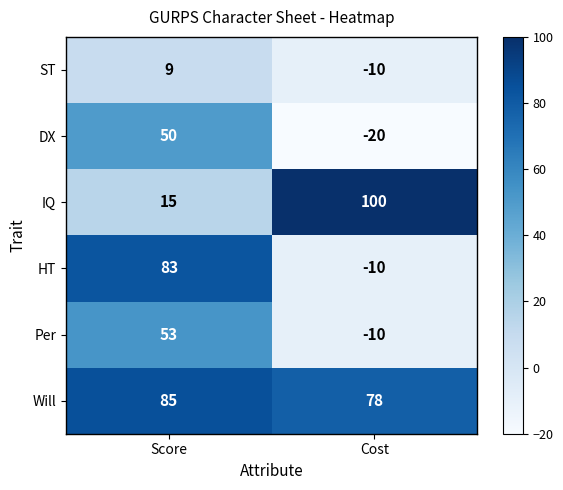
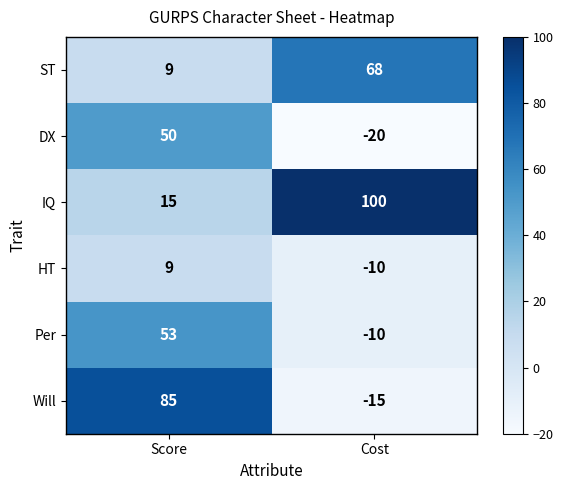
  {
    "ST": {
      "Score": 9,
-     "Cost": -10
+     "Cost": 68
    },
    "DX": {
      "Score": 50,
      "Cost": -20
    },
    "IQ": {
      "Score": 15,
      "Cost": 100
    },
    "HT": {
-     "Score": 83,
+     "Score": 9,
      "Cost": -10
    },
    "Per": {
      "Score": 53,
      "Cost": -10
    },
    "Will": {
      "Score": 85,
-     "Cost": 78
+     "Cost": -15
    }
  }
